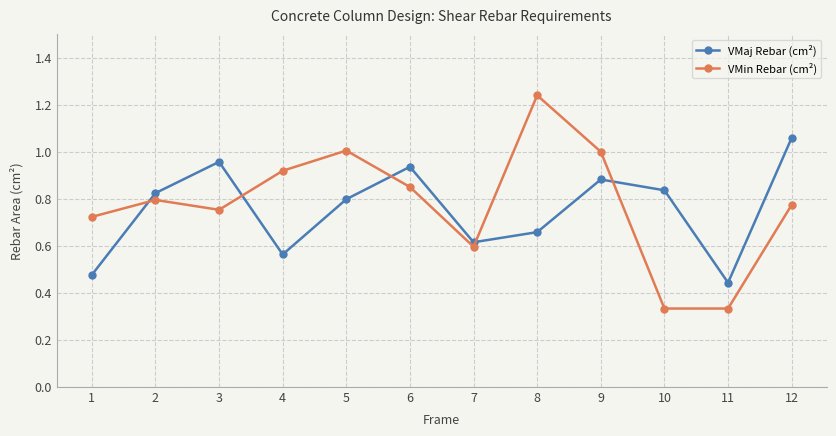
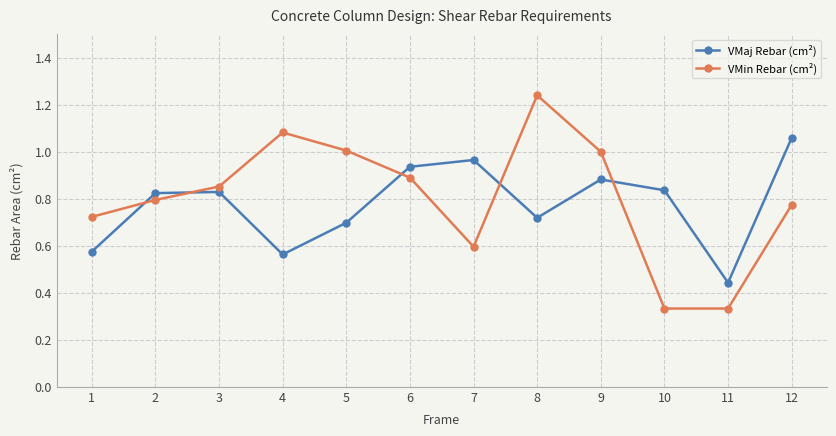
  {
    "VMaj Rebar (cm²)": {
-     "1": 0.48,
+     "1": 0.58,
      "2": 0.82,
-     "3": 0.96,
+     "3": 0.83,
      "4": 0.56,
-     "5": 0.80,
+     "5": 0.70,
      "6": 0.94,
-     "7": 0.62,
-     "8": 0.66,
+     "7": 0.97,
+     "8": 0.72,
      "9": 0.88,
      "10": 0.84,
      "11": 0.44,
      "12": 1.06
    },
    "VMin Rebar (cm²)": {
      "1": 0.72,
      "2": 0.80,
-     "3": 0.75,
-     "4": 0.92,
+     "3": 0.85,
+     "4": 1.08,
      "5": 1.01,
-     "6": 0.85,
+     "6": 0.89,
      "7": 0.60,
      "8": 1.24,
      "9": 1.00,
      "10": 0.33,
      "11": 0.33,
      "12": 0.77
    }
  }
